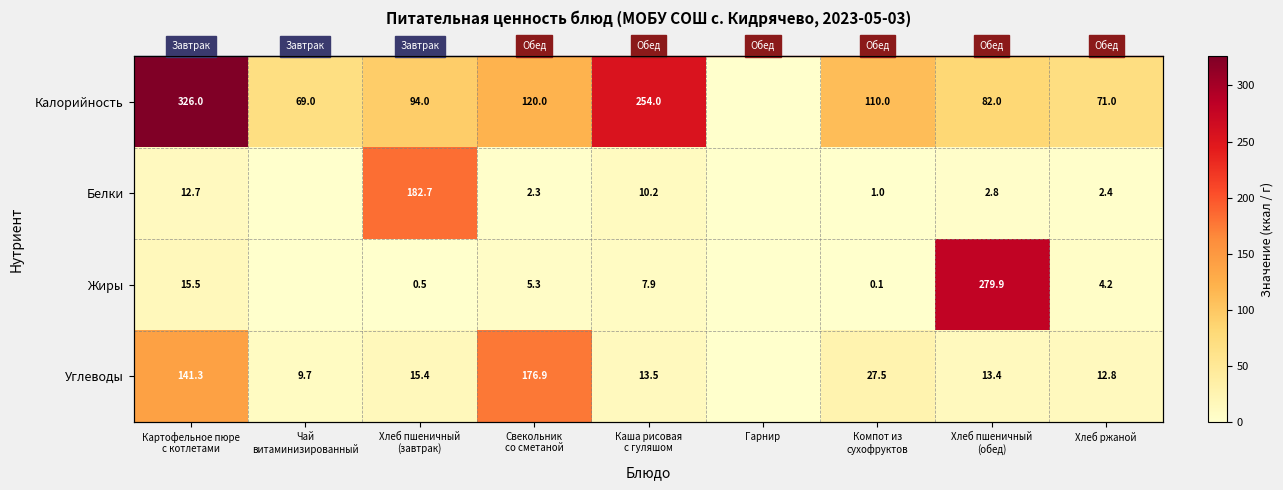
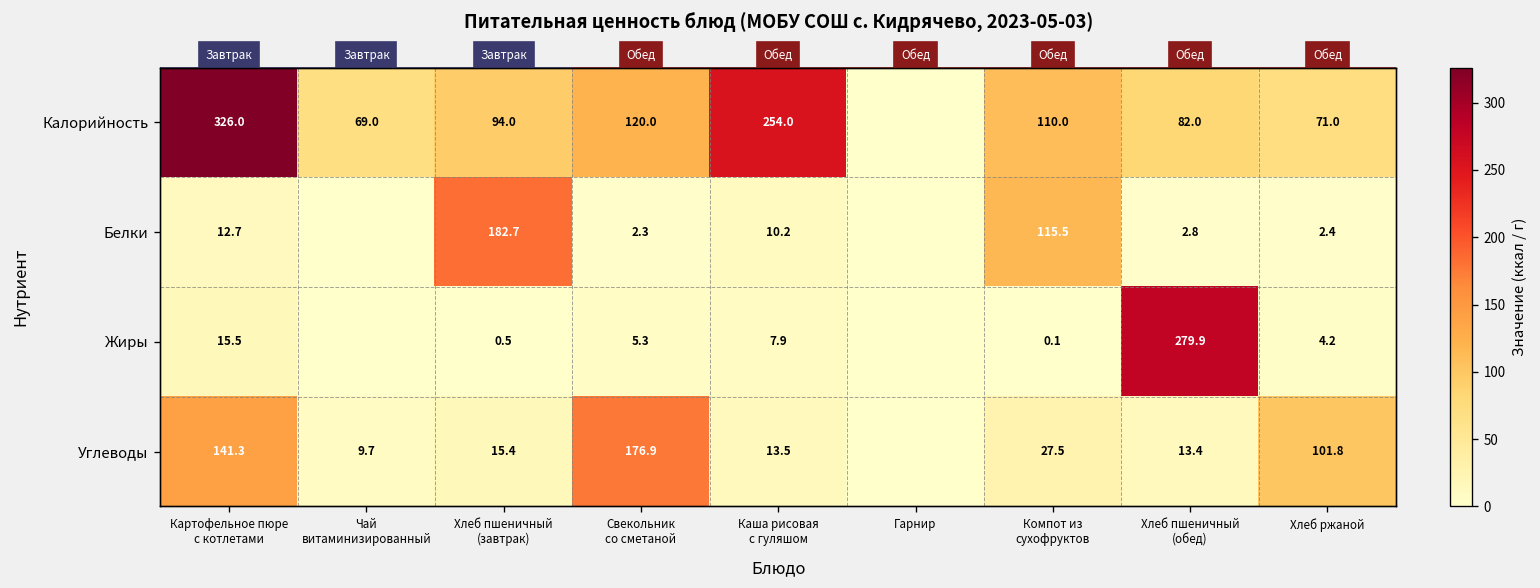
  {
    "Калорийность": {
      "Картофельное пюре с котлетами": 326.0,
      "Чай витаминизированный": 69.0,
      "Хлеб пшеничный (завтрак)": 94.0,
      "Свекольник со сметаной": 120.0,
      "Каша рисовая с гуляшом": 254.0,
      "Компот из сухофруктов": 110.0,
      "Хлеб пшеничный (обед)": 82.0,
      "Хлеб ржаной": 71.0
    },
    "Белки": {
      "Картофельное пюре с котлетами": 12.7,
      "Хлеб пшеничный (завтрак)": 182.7,
      "Свекольник со сметаной": 2.3,
      "Каша рисовая с гуляшом": 10.2,
-     "Компот из сухофруктов": 1.0,
+     "Компот из сухофруктов": 115.5,
      "Хлеб пшеничный (обед)": 2.8,
      "Хлеб ржаной": 2.4
    },
    "Жиры": {
      "Картофельное пюре с котлетами": 15.5,
      "Хлеб пшеничный (завтрак)": 0.5,
      "Свекольник со сметаной": 5.3,
      "Каша рисовая с гуляшом": 7.9,
      "Компот из сухофруктов": 0.1,
      "Хлеб пшеничный (обед)": 279.9,
      "Хлеб ржаной": 4.2
    },
    "Углеводы": {
      "Картофельное пюре с котлетами": 141.3,
      "Чай витаминизированный": 9.7,
      "Хлеб пшеничный (завтрак)": 15.4,
      "Свекольник со сметаной": 176.9,
      "Каша рисовая с гуляшом": 13.5,
      "Компот из сухофруктов": 27.5,
      "Хлеб пшеничный (обед)": 13.4,
-     "Хлеб ржаной": 12.8
+     "Хлеб ржаной": 101.8
    }
  }
